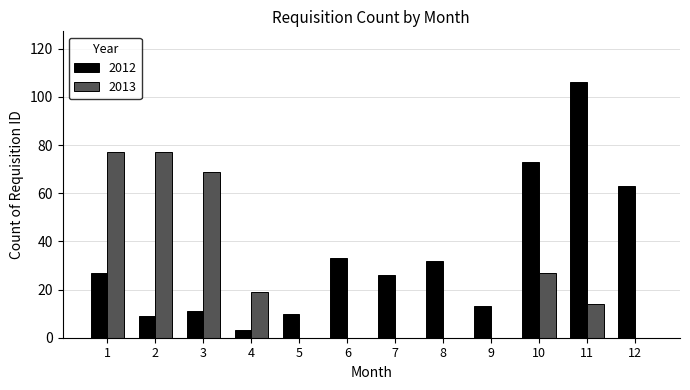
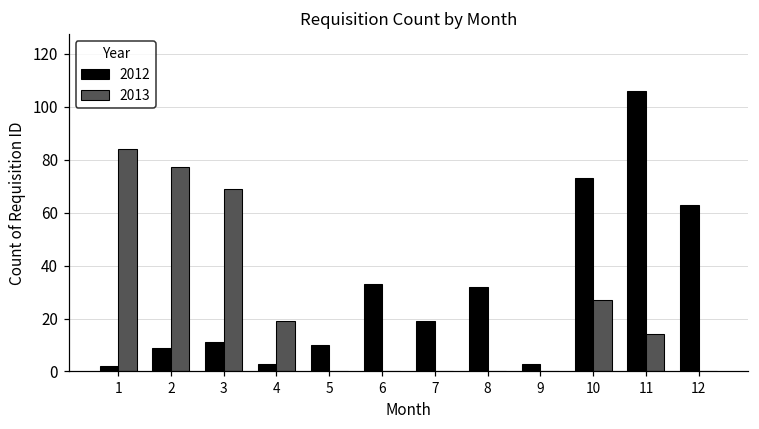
  {
    "2012": {
-     "1": 27,
+     "1": 2,
      "2": 9,
      "3": 11,
      "4": 3,
      "5": 10,
      "6": 33,
-     "7": 26,
+     "7": 19,
      "8": 32,
-     "9": 13,
+     "9": 3,
      "10": 73,
      "11": 106,
      "12": 63
    },
    "2013": {
-     "1": 77,
+     "1": 84,
      "2": 77,
      "3": 69,
      "4": 19,
      "5": 0,
      "6": 0,
      "7": 0,
      "8": 0,
      "9": 0,
      "10": 27,
      "11": 14,
      "12": 0
    }
  }
